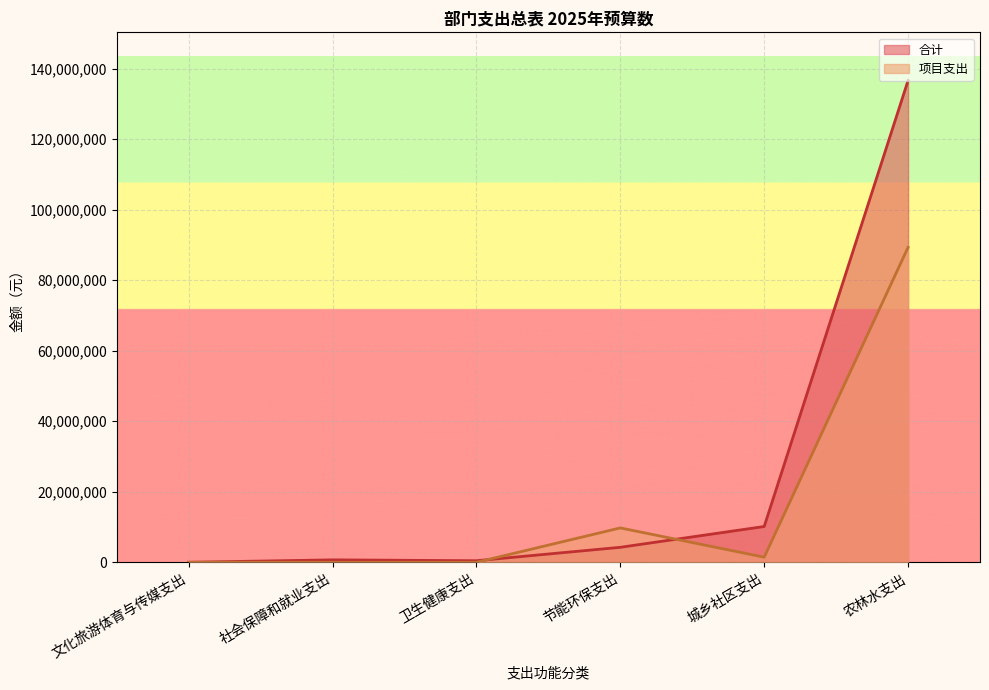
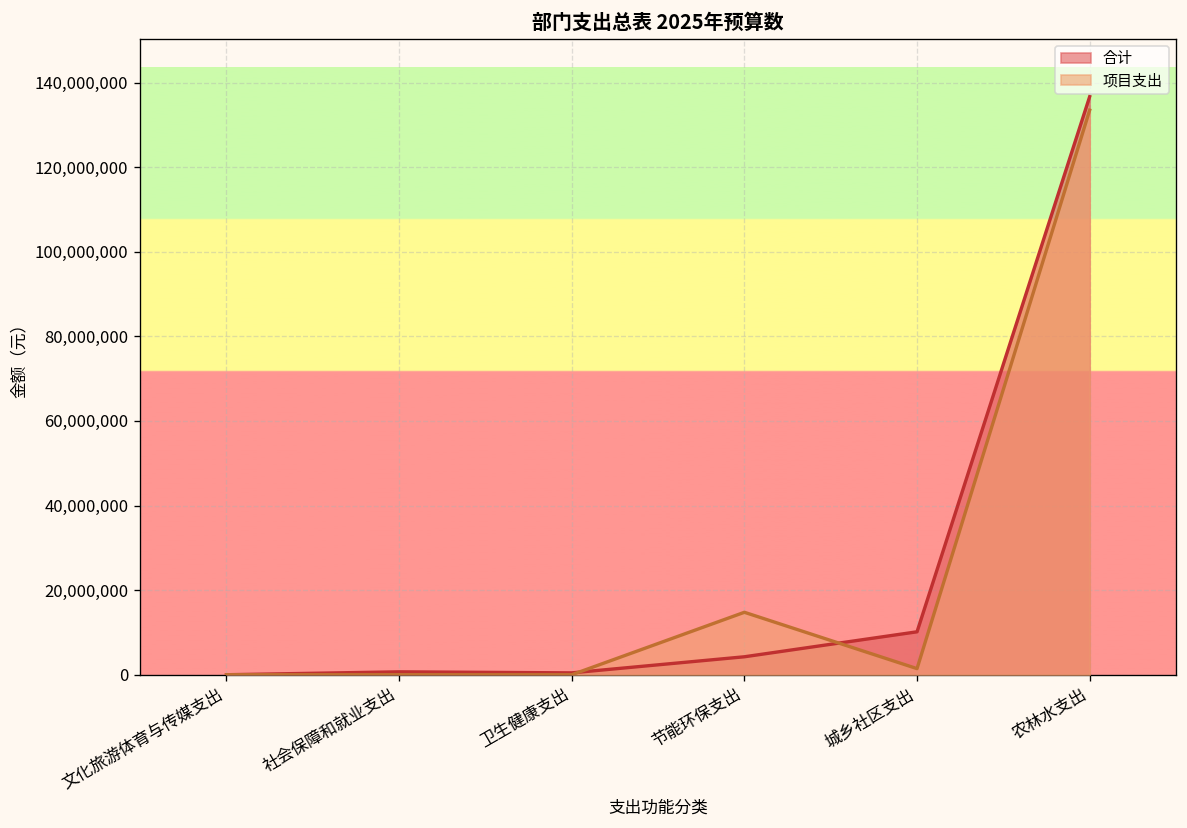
  {
    "合计": {
      "节能环保支出": "4,000,000",
      "城乡社区支出": "10,000,000"
    },
    "项目支出": {
-     "节能环保支出": "10,000,000",
+     "节能环保支出": "15,000,000",
      "城乡社区支出": "1,000,000",
-     "农林水支出": "89,000,000"
+     "农林水支出": "133,000,000"
    }
  }
